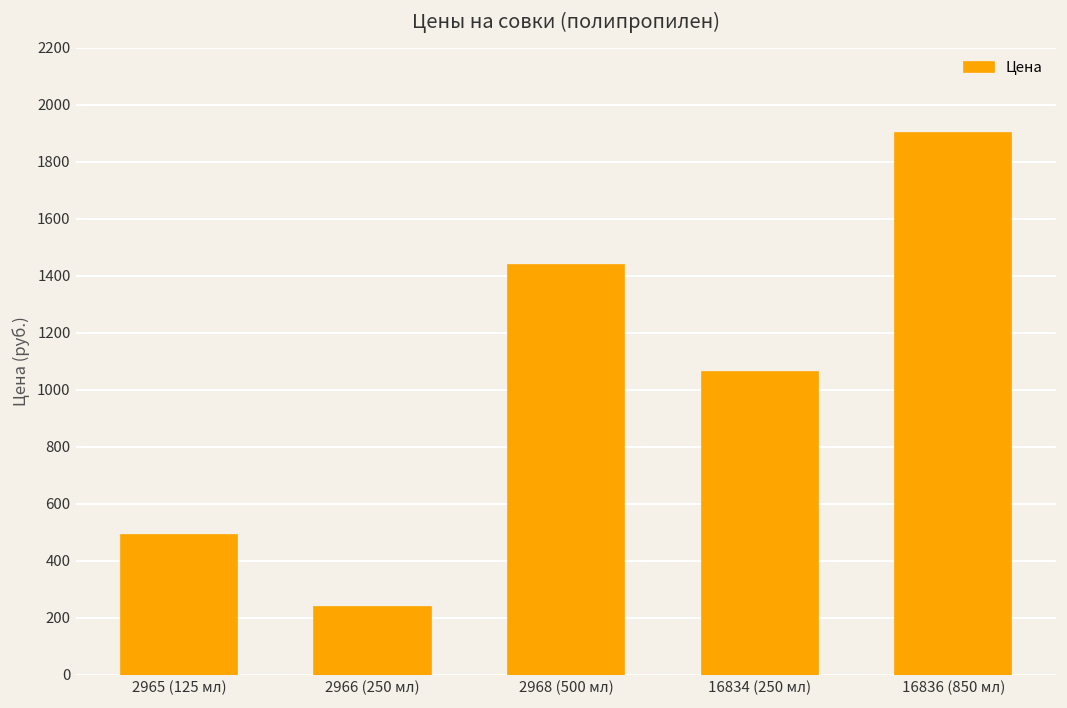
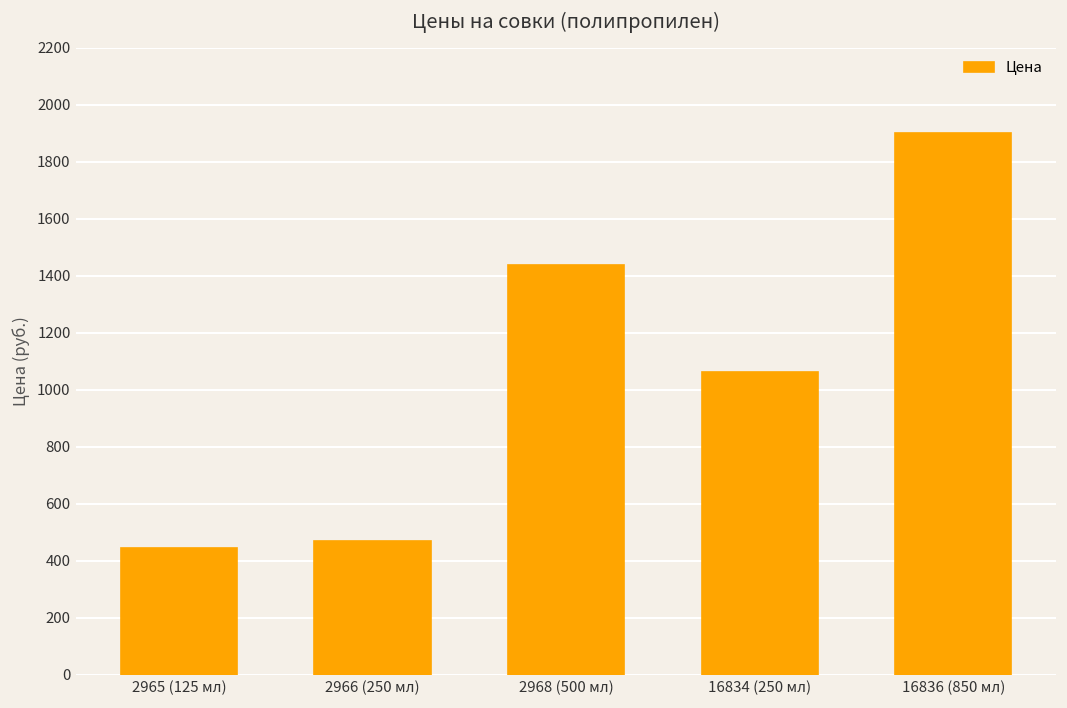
  {
-   "2965 (125 мл)": 490,
-   "2966 (250 мл)": 240,
+   "2965 (125 мл)": 450,
+   "2966 (250 мл)": 470,
    "2968 (500 мл)": 1440,
    "16834 (250 мл)": 1060,
    "16836 (850 мл)": 1900
  }
